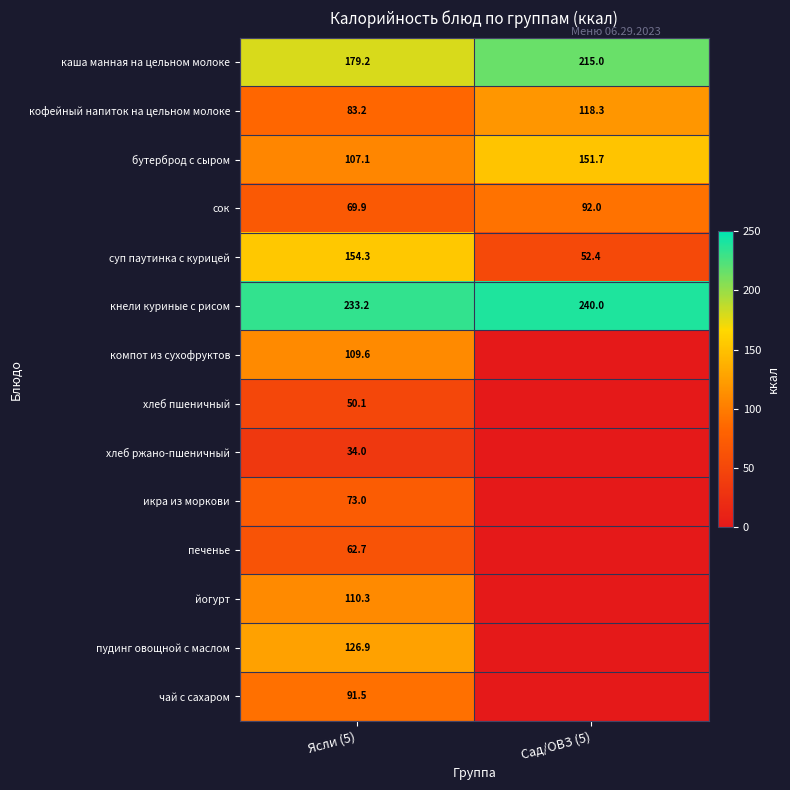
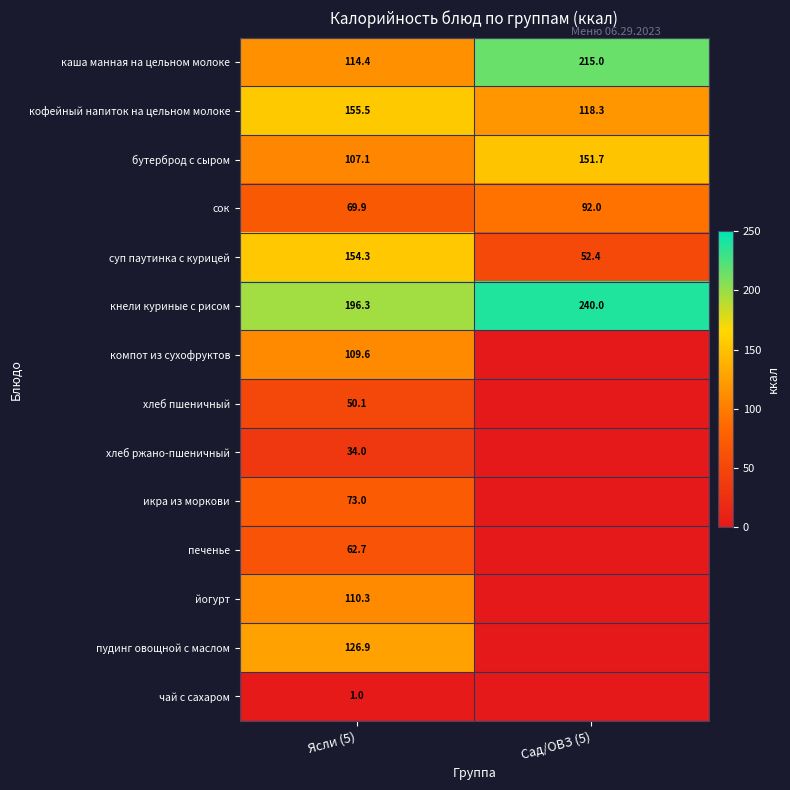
  {
    "каша манная на цельном молоке": {
-     "Ясли (5)": 179.2,
+     "Ясли (5)": 114.4,
      "Сад/ОВЗ (5)": 215.0
    },
    "кофейный напиток на цельном молоке": {
-     "Ясли (5)": 83.2,
+     "Ясли (5)": 155.5,
      "Сад/ОВЗ (5)": 118.3
    },
    "бутерброд с сыром": {
      "Ясли (5)": 107.1,
      "Сад/ОВЗ (5)": 151.7
    },
    "сок": {
      "Ясли (5)": 69.9,
      "Сад/ОВЗ (5)": 92.0
    },
    "суп паутинка с курицей": {
      "Ясли (5)": 154.3,
      "Сад/ОВЗ (5)": 52.4
    },
    "кнели куриные с рисом": {
-     "Ясли (5)": 233.2,
+     "Ясли (5)": 196.3,
      "Сад/ОВЗ (5)": 240.0
    },
    "компот из сухофруктов": {
      "Ясли (5)": 109.6
    },
    "хлеб пшеничный": {
      "Ясли (5)": 50.1
    },
    "хлеб ржано-пшеничный": {
      "Ясли (5)": 34.0
    },
    "икра из моркови": {
      "Ясли (5)": 73.0
    },
    "печенье": {
      "Ясли (5)": 62.7
    },
    "йогурт": {
      "Ясли (5)": 110.3
    },
    "пудинг овощной с маслом": {
      "Ясли (5)": 126.9
    },
    "чай с сахаром": {
-     "Ясли (5)": 91.5
+     "Ясли (5)": 1.0
    }
  }
